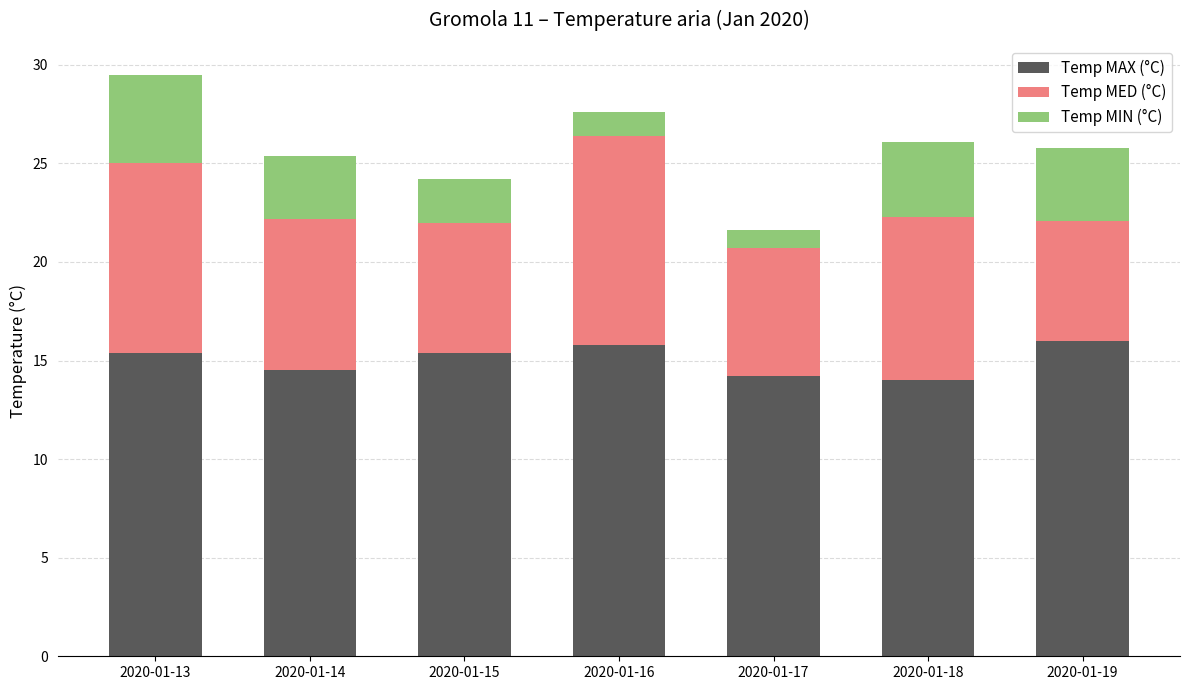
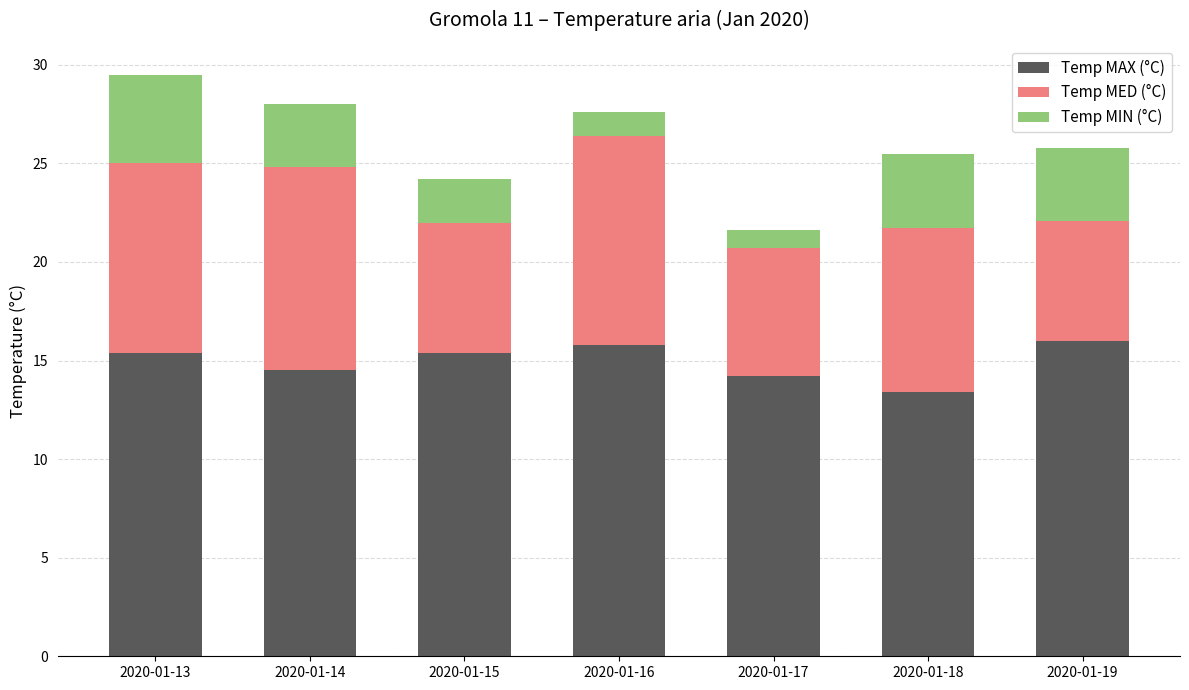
  {
    "Temp MAX (°C)": {
      "2020-01-13": 15.4,
      "2020-01-14": 14.5,
      "2020-01-15": 15.4,
      "2020-01-16": 15.8,
      "2020-01-17": 14.2,
-     "2020-01-18": 14.0,
+     "2020-01-18": 13.4,
      "2020-01-19": 16.0
    },
    "Temp MED (°C)": {
      "2020-01-13": 9.6,
-     "2020-01-14": 7.7,
+     "2020-01-14": 10.3,
      "2020-01-15": 6.6,
      "2020-01-16": 10.6,
      "2020-01-17": 6.5,
      "2020-01-18": 8.3,
      "2020-01-19": 6.1
    },
    "Temp MIN (°C)": {
      "2020-01-13": 4.5,
      "2020-01-14": 3.2,
      "2020-01-15": 2.2,
      "2020-01-16": 1.2,
      "2020-01-17": 0.9,
      "2020-01-18": 3.8,
      "2020-01-19": 3.7
    }
  }
